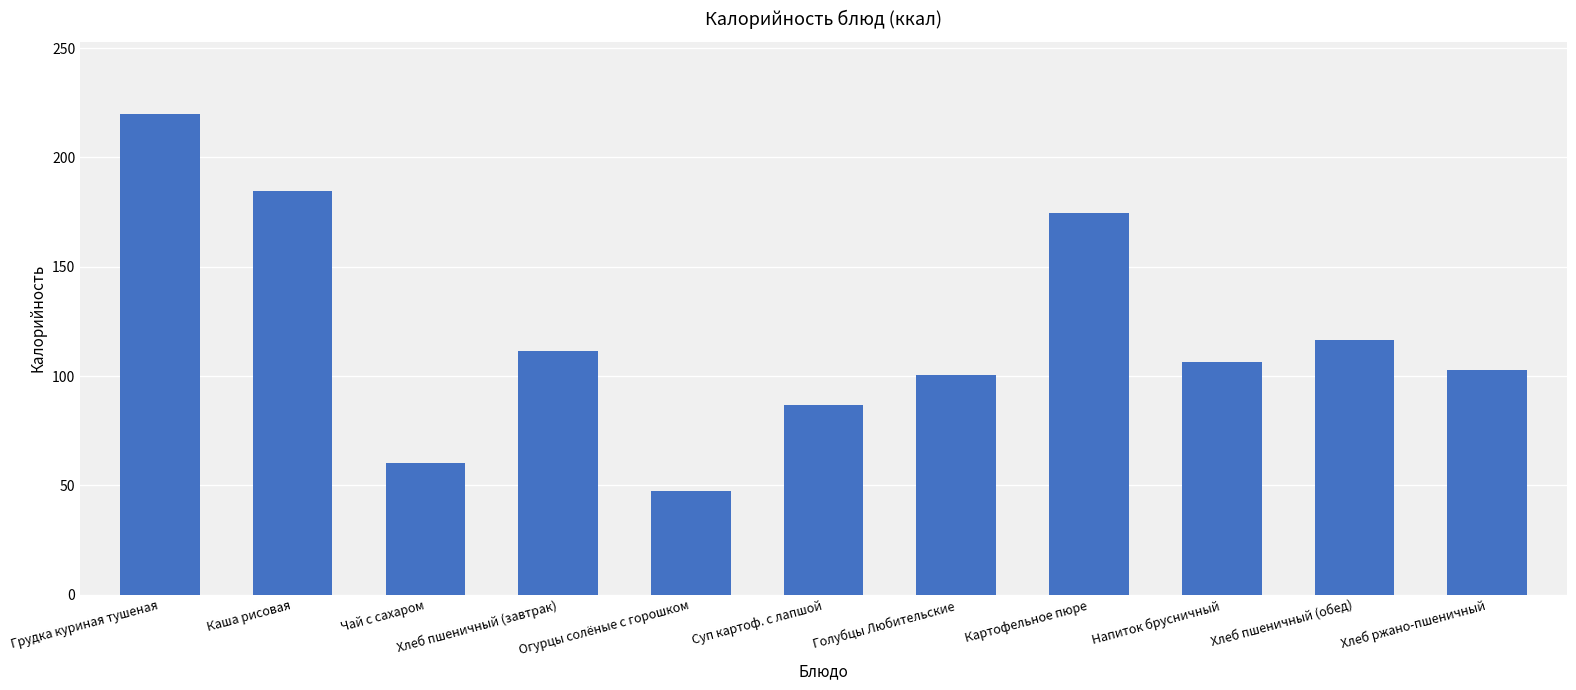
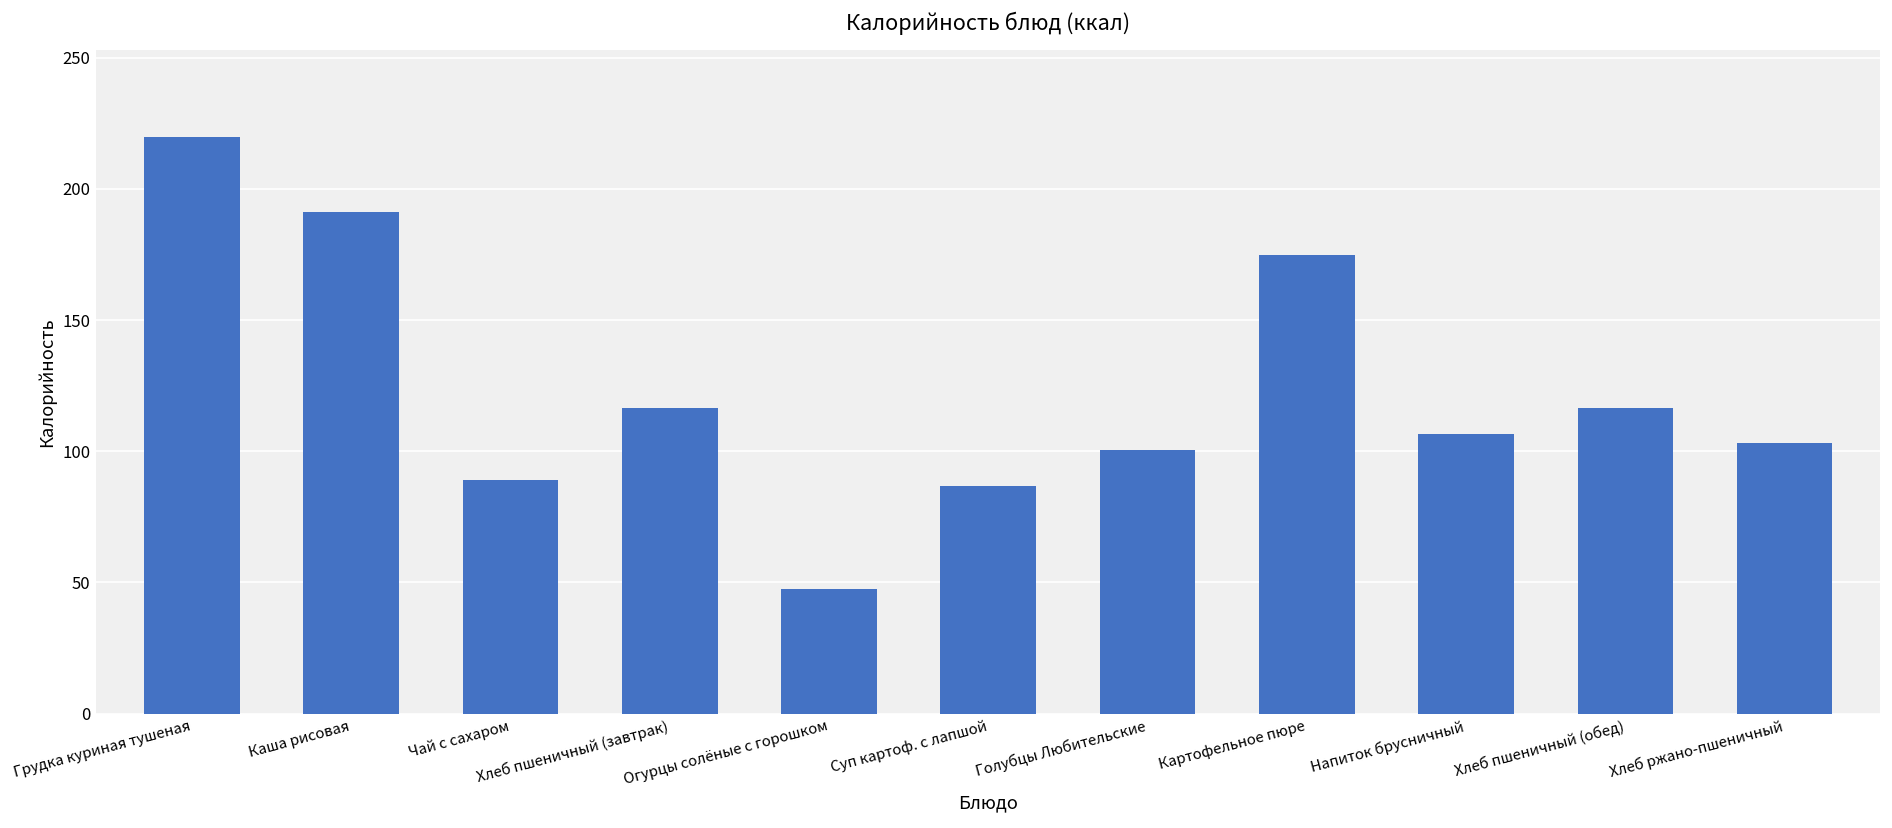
  {
    "Грудка куриная тушеная": 220,
-   "Каша рисовая": 185,
-   "Чай с сахаром": 60,
-   "Хлеб пшеничный (завтрак)": 111,
+   "Каша рисовая": 191,
+   "Чай с сахаром": 89,
+   "Хлеб пшеничный (завтрак)": 117,
    "Огурцы солёные с горошком": 47,
    "Суп картоф. с лапшой": 87,
    "Голубцы Любительские": 100,
    "Картофельное пюре": 175,
    "Напиток брусничный": 106,
    "Хлеб пшеничный (обед)": 117,
    "Хлеб ржано-пшеничный": 103
  }
